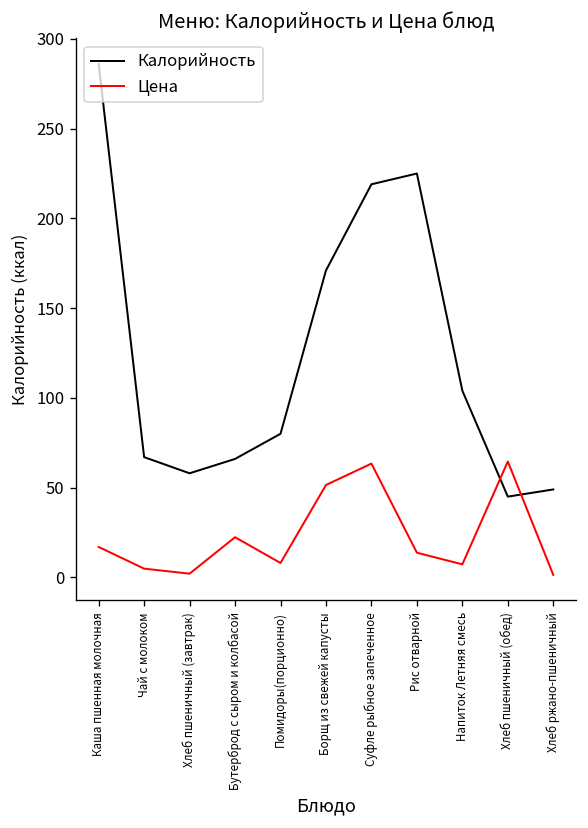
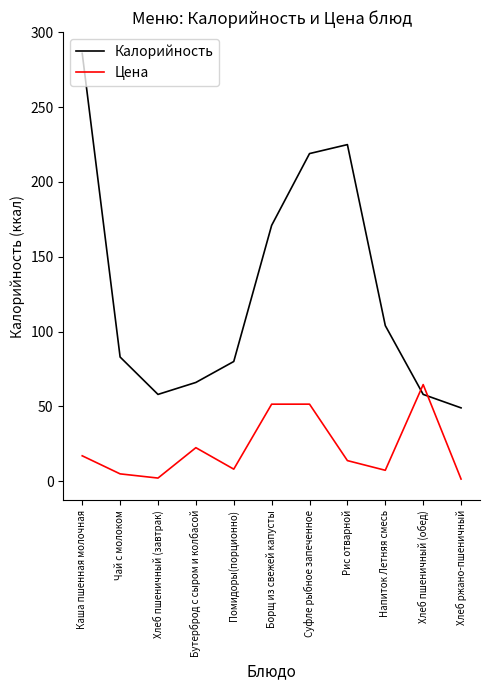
  {
    "Калорийность": {
-     "Чай с молоком": 67,
+     "Чай с молоком": 83,
      "Хлеб пшеничный (завтрак)": 58,
      "Бутерброд с сыром и колбасой": 66,
      "Помидоры(порционно)": 80,
      "Борщ из свежей капусты": 171,
      "Суфле рыбное запеченное": 219,
      "Рис отварной": 225,
      "Напиток Летняя смесь": 104,
-     "Хлеб пшеничный (обед)": 45,
+     "Хлеб пшеничный (обед)": 58,
      "Хлеб ржано-пшеничный": 49
    },
    "Цена": {
      "Каша пшенная молочная": 17,
      "Чай с молоком": 5,
      "Хлеб пшеничный (завтрак)": 2,
      "Бутерброд с сыром и колбасой": 22,
      "Помидоры(порционно)": 8,
      "Борщ из свежей капусты": 51,
-     "Суфле рыбное запеченное": 63,
+     "Суфле рыбное запеченное": 51,
      "Рис отварной": 14,
      "Напиток Летняя смесь": 7,
      "Хлеб пшеничный (обед)": 65,
      "Хлеб ржано-пшеничный": 1
    }
  }
